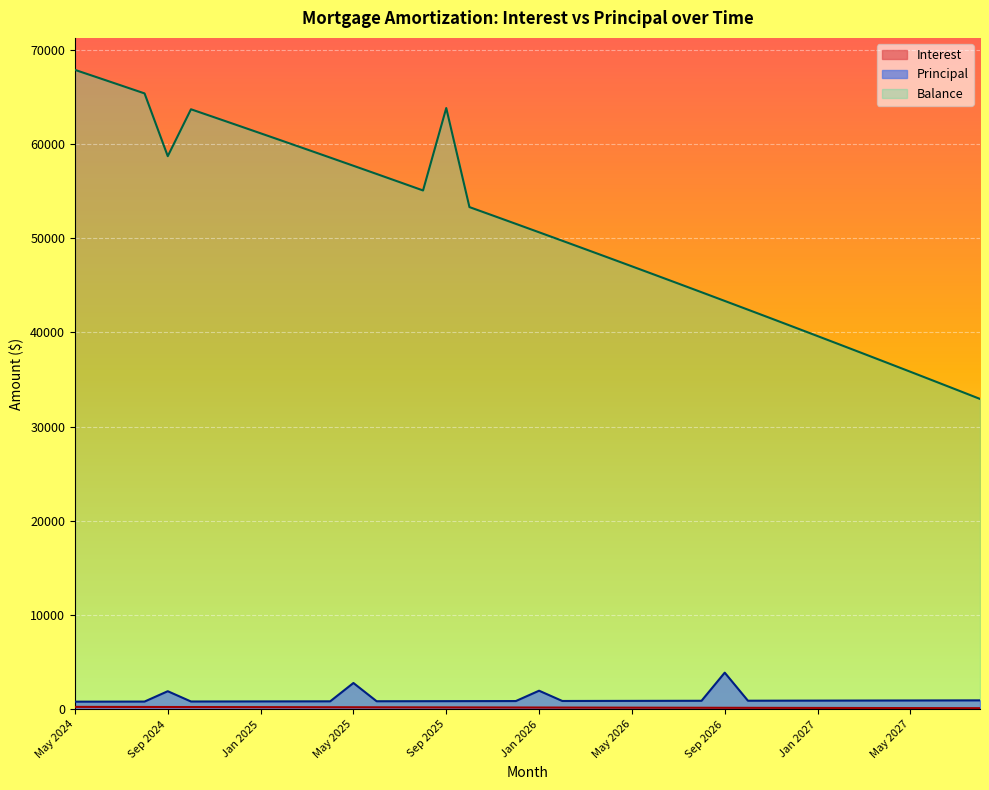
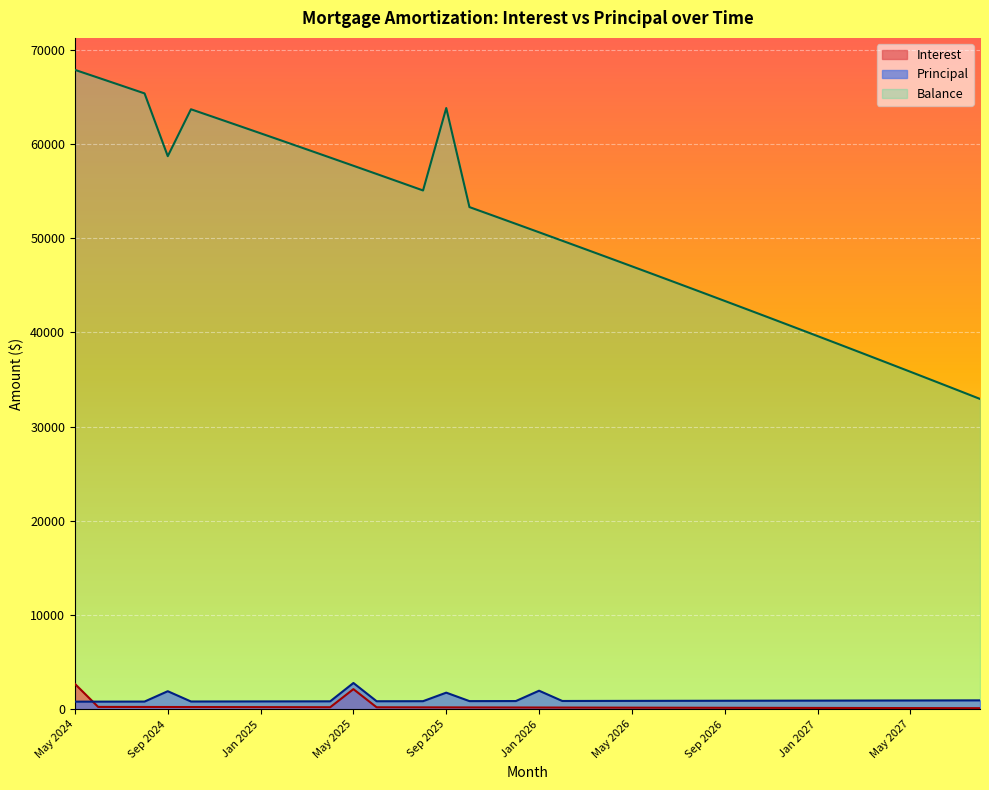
  {
    "Interest": {
-     "May 2024": 0,
+     "May 2024": 3000,
      "Sep 2024": 0,
      "Jan 2025": 0,
-     "May 2025": 0,
+     "May 2025": 2000,
      "Sep 2025": 0,
      "Jan 2026": 0,
      "May 2026": 0,
      "Sep 2026": 0,
      "Jan 2027": 0,
      "May 2027": 0
    },
    "Principal": {
      "May 2024": 1000,
      "Sep 2024": 2000,
      "Jan 2025": 1000,
      "May 2025": 3000,
-     "Sep 2025": 1000,
+     "Sep 2025": 2000,
      "Jan 2026": 2000,
      "May 2026": 1000,
-     "Sep 2026": 4000,
+     "Sep 2026": 1000,
      "Jan 2027": 1000,
      "May 2027": 1000
    },
    "Balance": {
      "May 2024": 68000,
      "Sep 2024": 59000,
      "Jan 2025": 61000,
      "May 2025": 58000,
      "Sep 2025": 64000,
      "Jan 2026": 51000,
      "May 2026": 47000,
      "Sep 2026": 43000,
      "Jan 2027": 40000,
      "May 2027": 36000
    }
  }
